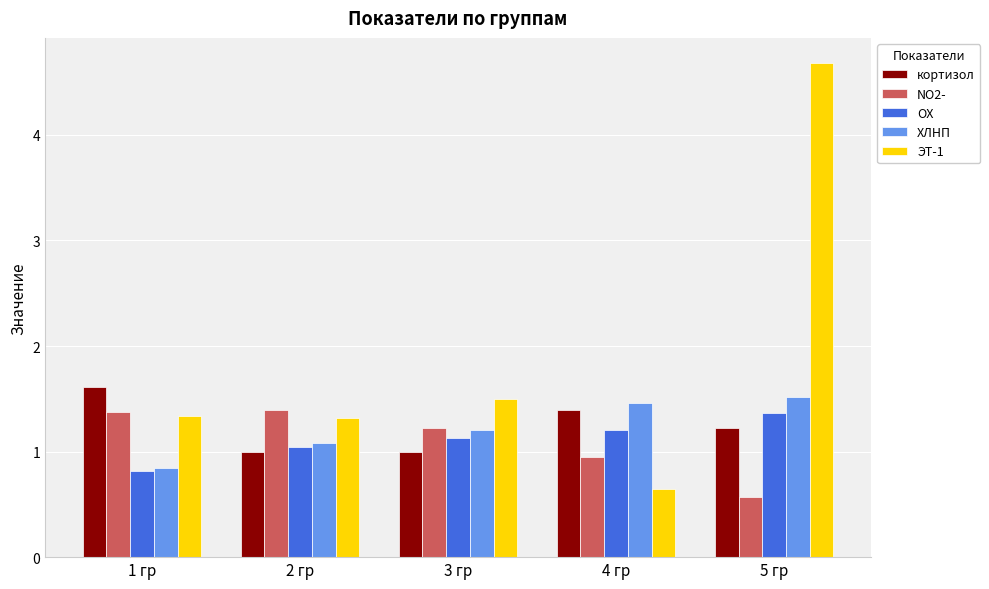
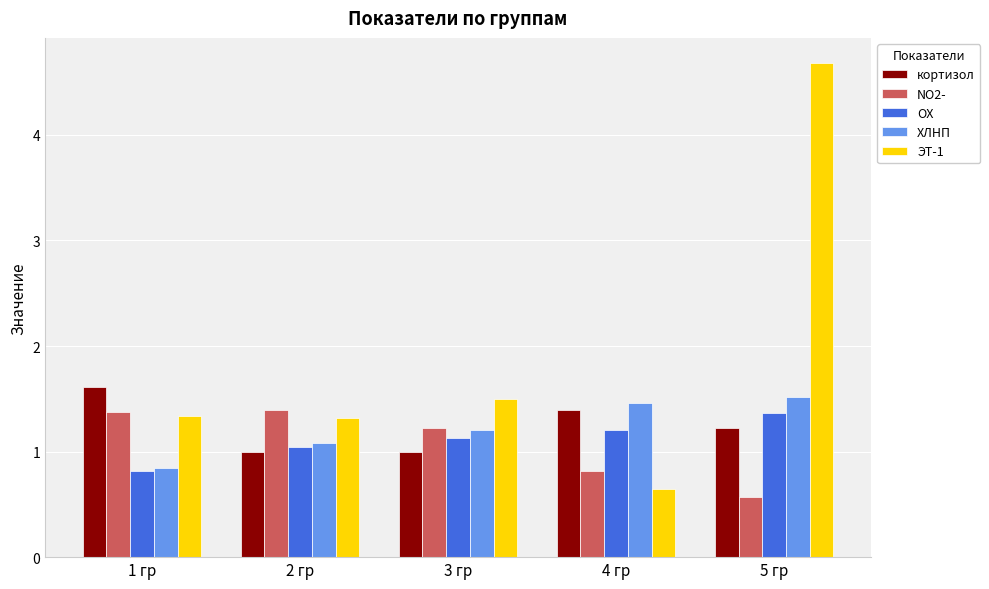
  {
    "кортизол": {
      "1 гр": 1.61,
      "2 гр": 1.00,
      "3 гр": 1.00,
      "4 гр": 1.40,
      "5 гр": 1.22
    },
    "NO2-": {
      "1 гр": 1.38,
      "2 гр": 1.39,
      "3 гр": 1.23,
-     "4 гр": 0.95,
+     "4 гр": 0.82,
      "5 гр": 0.57
    },
    "ЭТ-1": {
      "1 гр": 1.33,
      "2 гр": 1.32,
      "3 гр": 1.50,
      "4 гр": 0.64,
      "5 гр": 4.69
    }
  }
